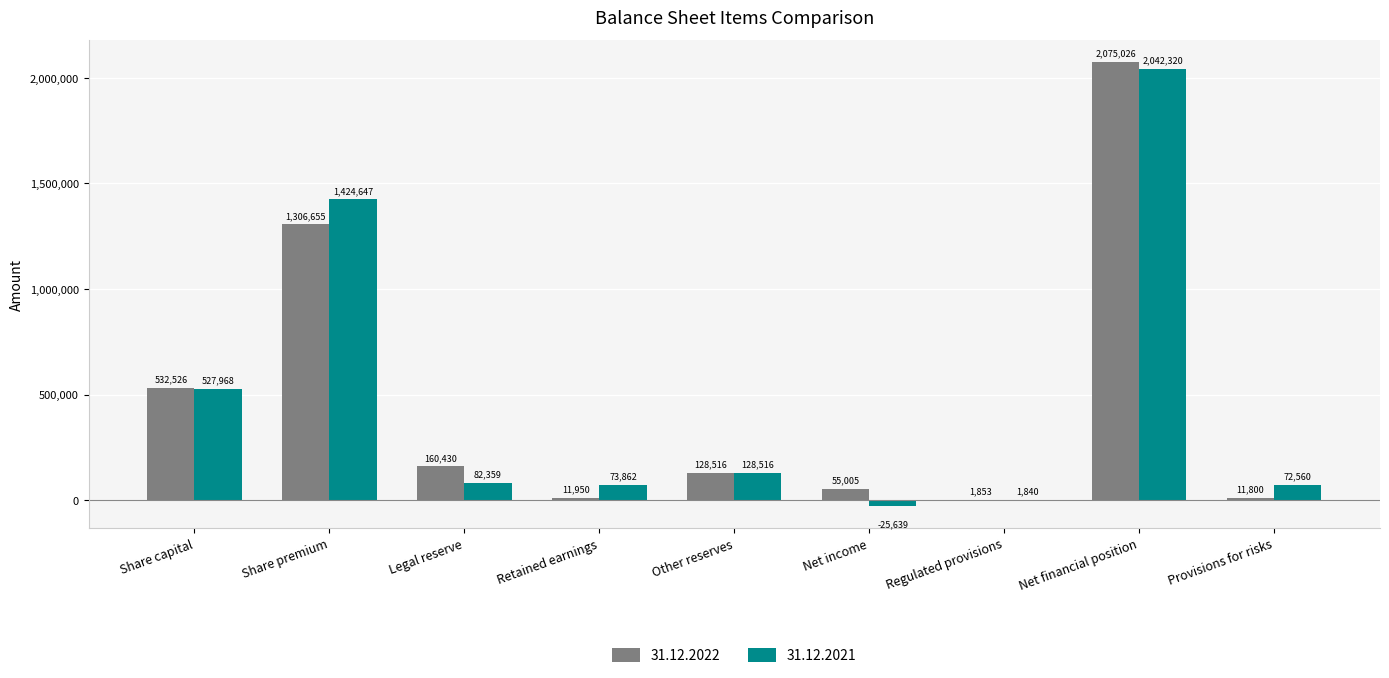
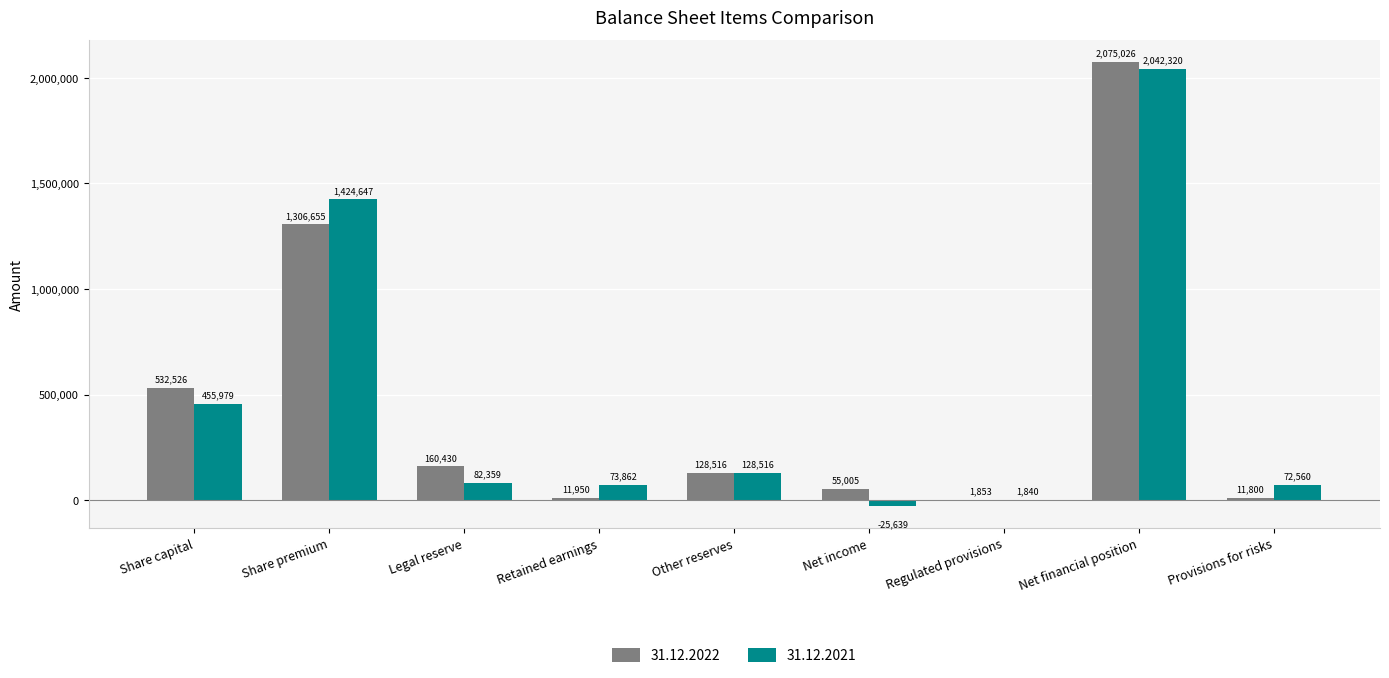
  {
    "31.12.2022": {
      "Share capital": "532,526",
      "Share premium": "1,306,655",
      "Legal reserve": "160,430",
      "Retained earnings": "11,950",
      "Other reserves": "128,516",
      "Net income": "55,005",
      "Regulated provisions": "1,853",
      "Net financial position": "2,075,026",
      "Provisions for risks": "11,800"
    },
    "31.12.2021": {
-     "Share capital": "527,968",
+     "Share capital": "455,979",
      "Share premium": "1,424,647",
      "Legal reserve": "82,359",
      "Retained earnings": "73,862",
      "Other reserves": "128,516",
      "Net income": "-25,639",
      "Regulated provisions": "1,840",
      "Net financial position": "2,042,320",
      "Provisions for risks": "72,560"
    }
  }
